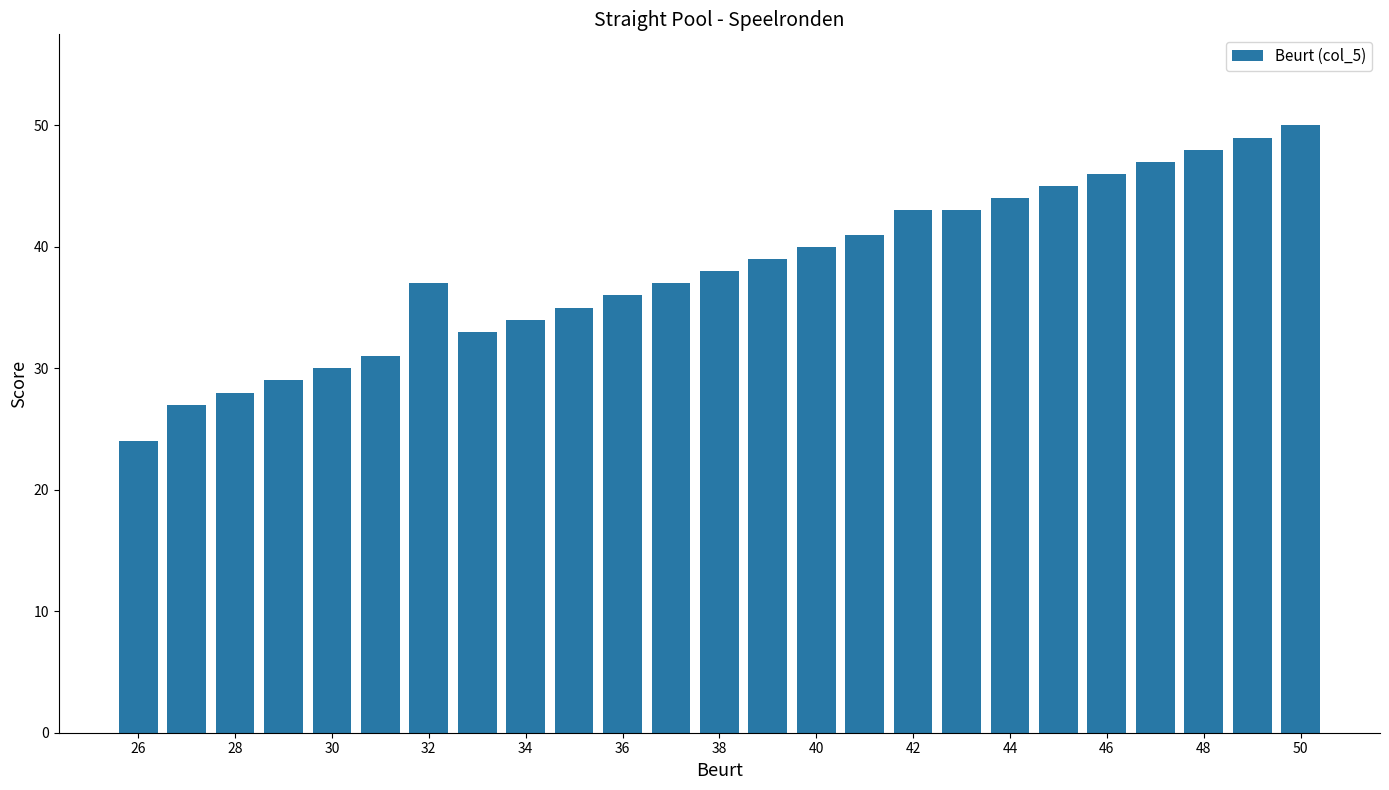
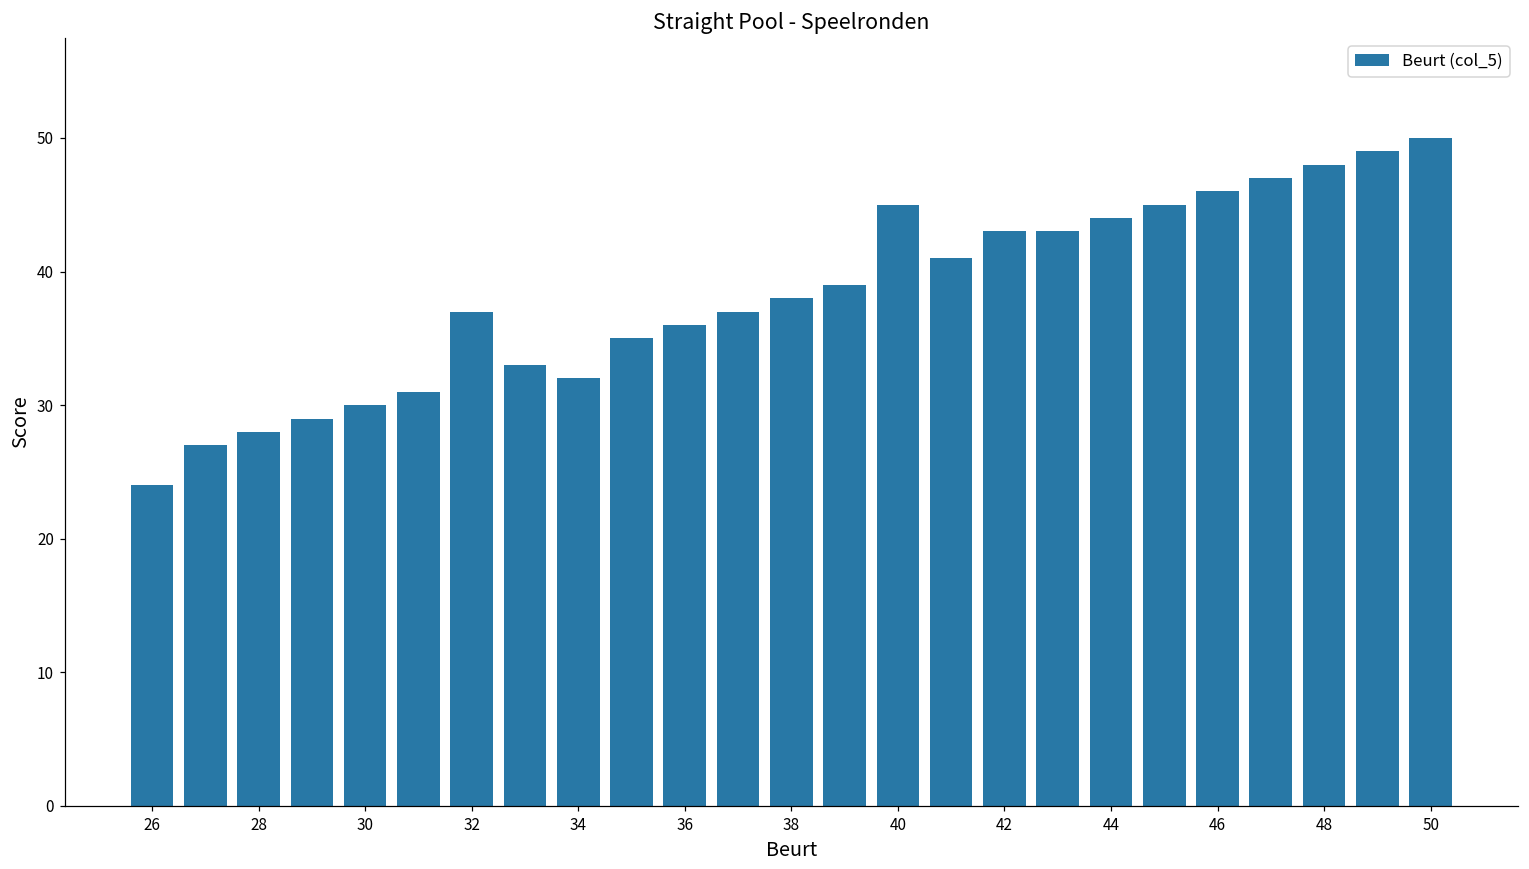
  {
    "26": 24,
    "28": 28,
    "30": 30,
    "32": 37,
-   "34": 34,
+   "34": 32,
    "36": 36,
    "38": 38,
-   "40": 40,
+   "40": 45,
    "42": 43,
    "44": 44,
    "46": 46,
    "48": 48,
    "50": 50
  }
